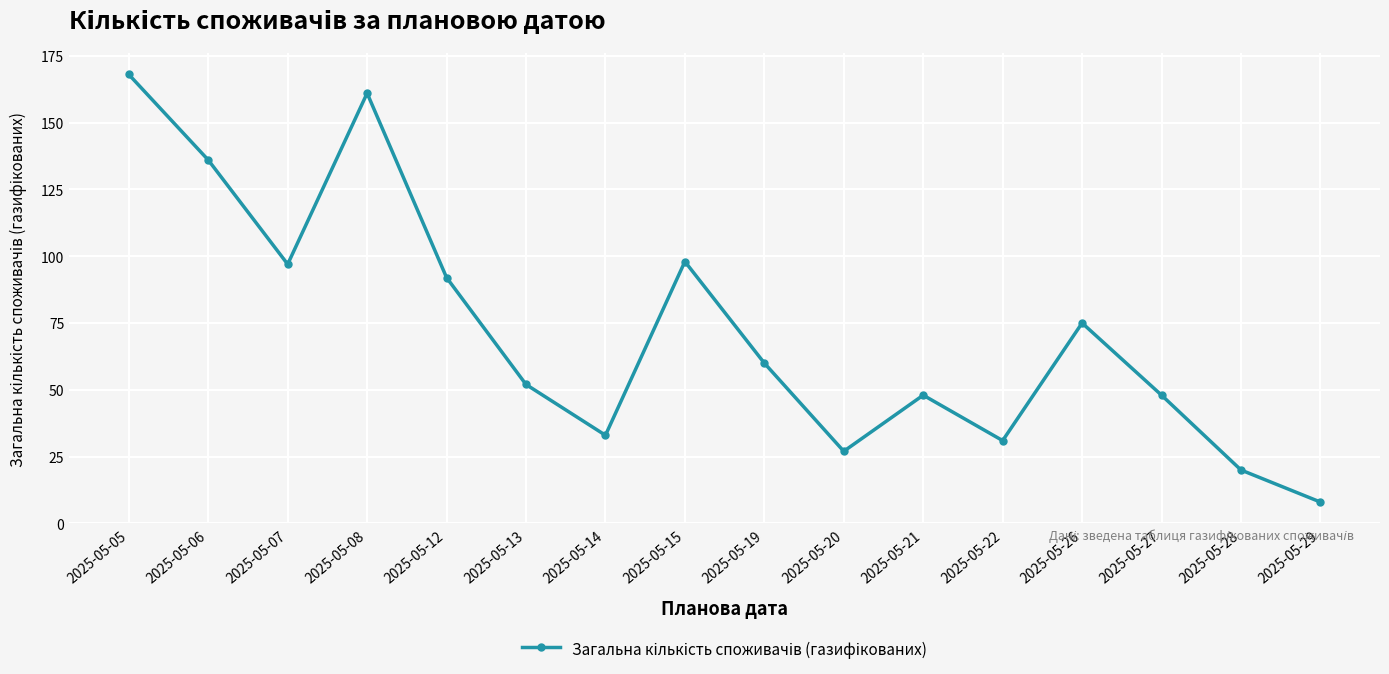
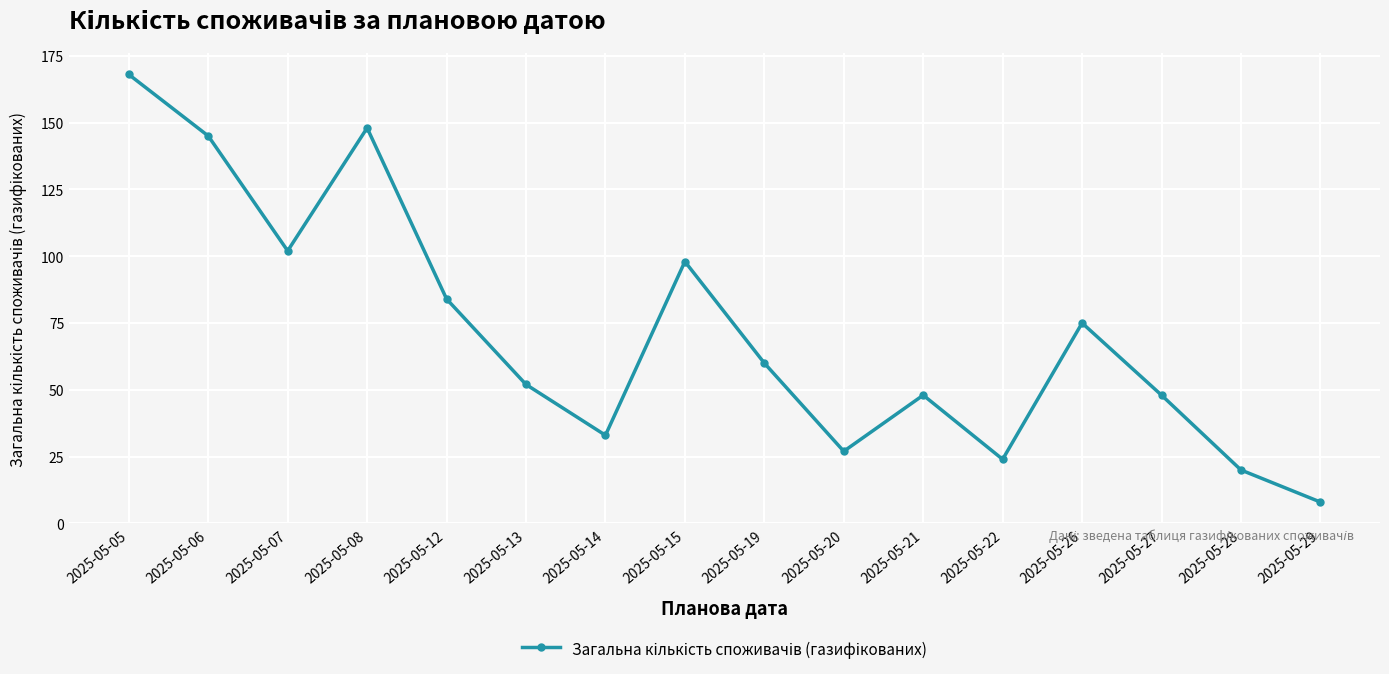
  {
    "2025-05-05": 168,
-   "2025-05-06": 136,
-   "2025-05-07": 97,
-   "2025-05-08": 161,
-   "2025-05-12": 92,
+   "2025-05-06": 145,
+   "2025-05-07": 102,
+   "2025-05-08": 148,
+   "2025-05-12": 84,
    "2025-05-13": 52,
    "2025-05-14": 33,
    "2025-05-15": 98,
    "2025-05-19": 60,
    "2025-05-20": 27,
    "2025-05-21": 48,
-   "2025-05-22": 31,
+   "2025-05-22": 24,
    "2025-05-26": 75,
    "2025-05-27": 48,
    "2025-05-28": 20,
    "2025-05-29": 8
  }
